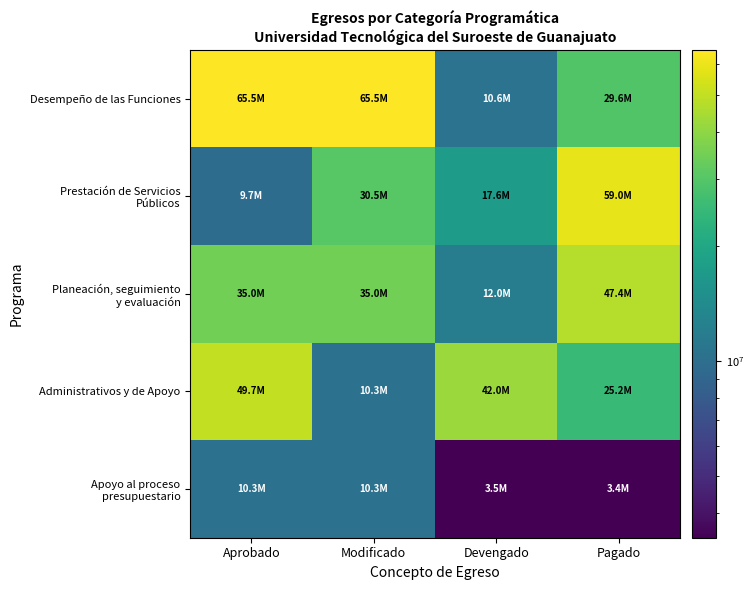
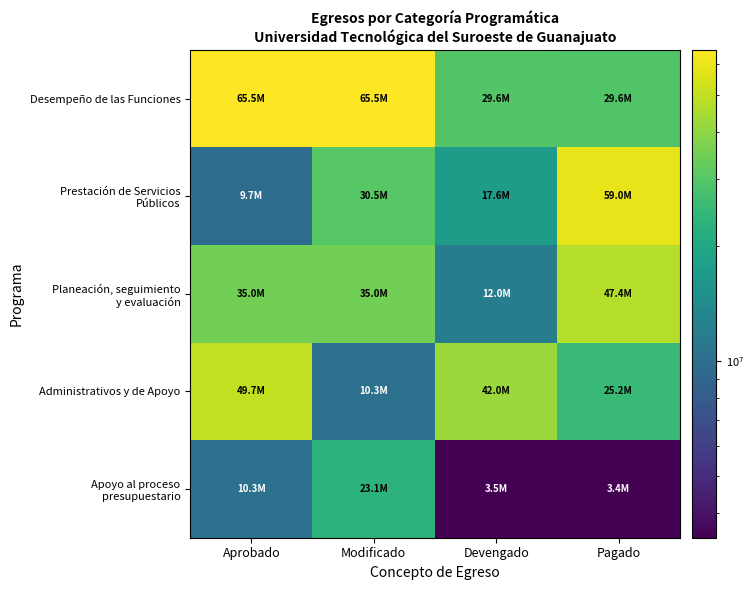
  {
    "Desempeño de las Funciones": {
      "Aprobado": "65.5M",
      "Modificado": "65.5M",
-     "Devengado": "10.6M",
+     "Devengado": "29.6M",
      "Pagado": "29.6M"
    },
    "Prestación de Servicios Públicos": {
      "Aprobado": "9.7M",
      "Modificado": "30.5M",
      "Devengado": "17.6M",
      "Pagado": "59.0M"
    },
    "Planeación, seguimiento y evaluación": {
      "Aprobado": "35.0M",
      "Modificado": "35.0M",
      "Devengado": "12.0M",
      "Pagado": "47.4M"
    },
    "Administrativos y de Apoyo": {
      "Aprobado": "49.7M",
      "Modificado": "10.3M",
      "Devengado": "42.0M",
      "Pagado": "25.2M"
    },
    "Apoyo al proceso presupuestario": {
      "Aprobado": "10.3M",
-     "Modificado": "10.3M",
+     "Modificado": "23.1M",
      "Devengado": "3.5M",
      "Pagado": "3.4M"
    }
  }
